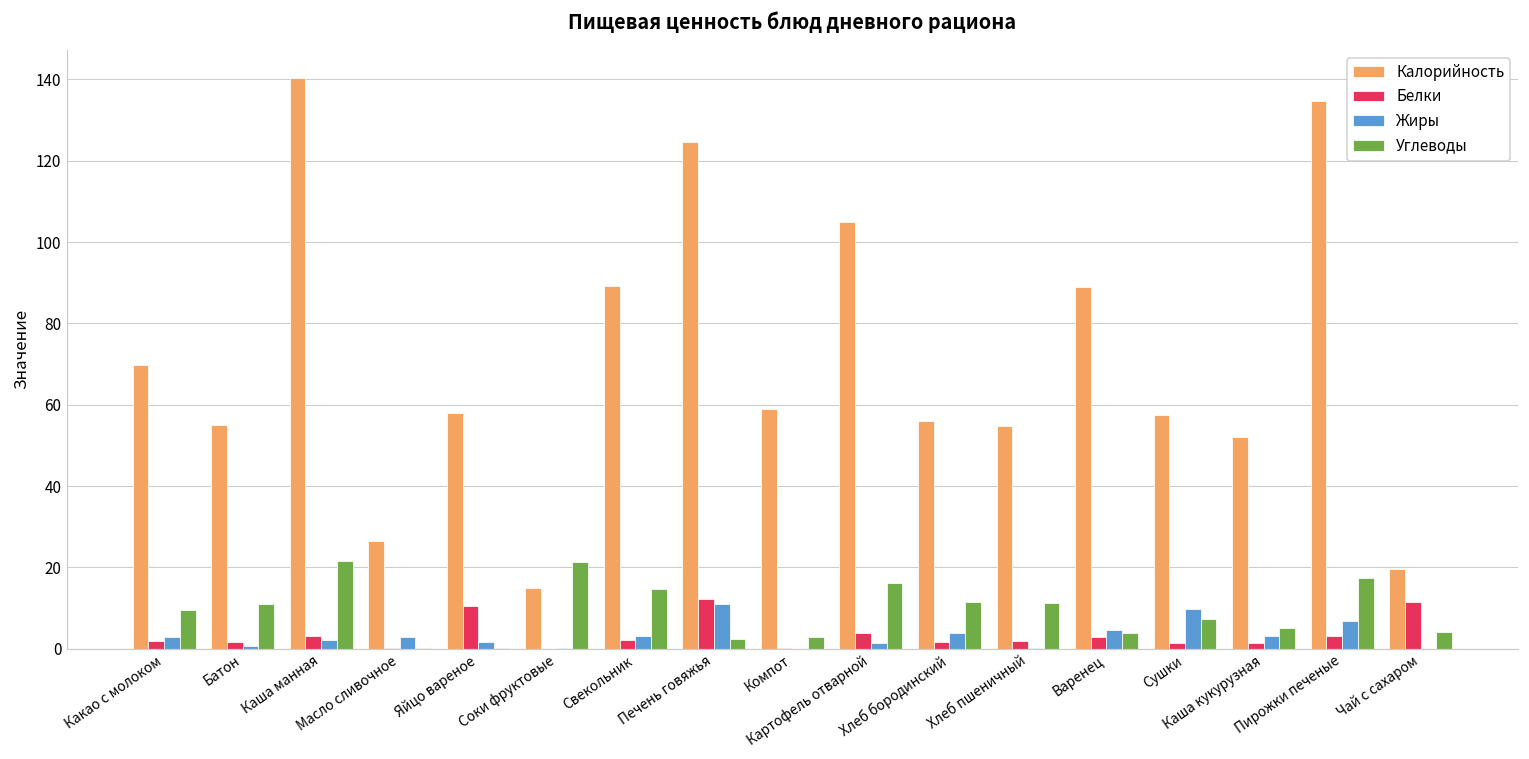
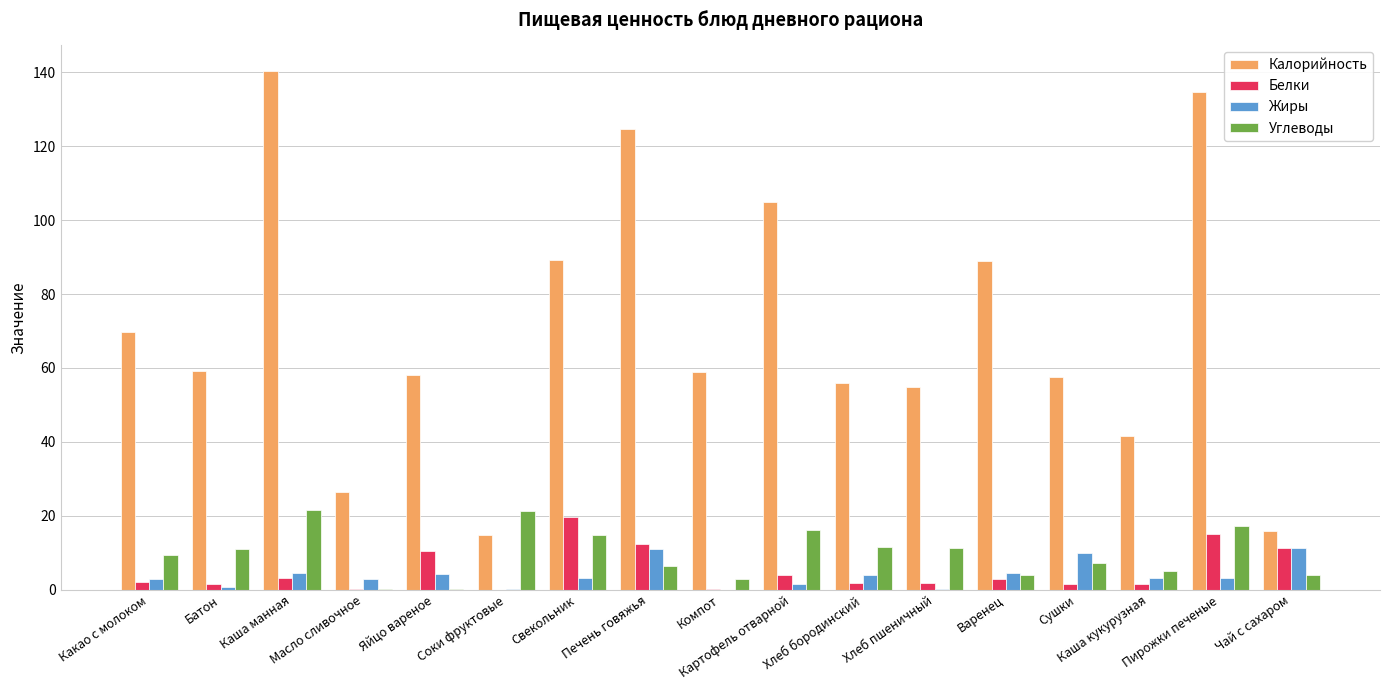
  {
    "Калорийность": {
      "Какао с молоком": 70,
-     "Батон": 55,
+     "Батон": 59,
      "Каша манная": 140,
      "Масло сливочное": 26,
      "Яйцо вареное": 58,
      "Соки фруктовые": 15,
      "Свекольник": 89,
      "Печень говяжья": 125,
      "Компот": 59,
      "Картофель отварной": 105,
      "Хлеб бородинский": 56,
      "Хлеб пшеничный": 55,
      "Варенец": 89,
      "Сушки": 58,
-     "Каша кукурузная": 52,
+     "Каша кукурузная": 42,
      "Пирожки печеные": 135,
-     "Чай с сахаром": 20
+     "Чай с сахаром": 16
    },
    "Белки": {
      "Какао с молоком": 2,
      "Батон": 2,
      "Каша манная": 3,
      "Яйцо вареное": 11,
      "Соки фруктовые": 0,
-     "Свекольник": 2,
+     "Свекольник": 20,
      "Печень говяжья": 12,
      "Картофель отварной": 4,
      "Хлеб бородинский": 2,
      "Хлеб пшеничный": 2,
      "Варенец": 3,
      "Сушки": 1,
      "Каша кукурузная": 1,
-     "Пирожки печеные": 3,
+     "Пирожки печеные": 15,
      "Чай с сахаром": 11
    },
    "Жиры": {
      "Какао с молоком": 3,
-     "Каша манная": 2,
+     "Каша манная": 5,
      "Масло сливочное": 3,
-     "Яйцо вареное": 2,
+     "Яйцо вареное": 4,
      "Свекольник": 3,
      "Печень говяжья": 11,
      "Картофель отварной": 1,
      "Хлеб бородинский": 4,
      "Варенец": 5,
      "Сушки": 10,
      "Каша кукурузная": 3,
-     "Пирожки печеные": 7,
-     "Чай с сахаром": 0
+     "Пирожки печеные": 3,
+     "Чай с сахаром": 11
    },
    "Углеводы": {
      "Какао с молоком": 9,
      "Батон": 11,
      "Каша манная": 22,
      "Соки фруктовые": 21,
      "Свекольник": 15,
-     "Печень говяжья": 3,
+     "Печень говяжья": 6,
      "Компот": 3,
      "Картофель отварной": 16,
      "Хлеб бородинский": 12,
      "Хлеб пшеничный": 11,
      "Варенец": 4,
      "Сушки": 7,
      "Каша кукурузная": 5,
      "Пирожки печеные": 17,
      "Чай с сахаром": 4
    }
  }
